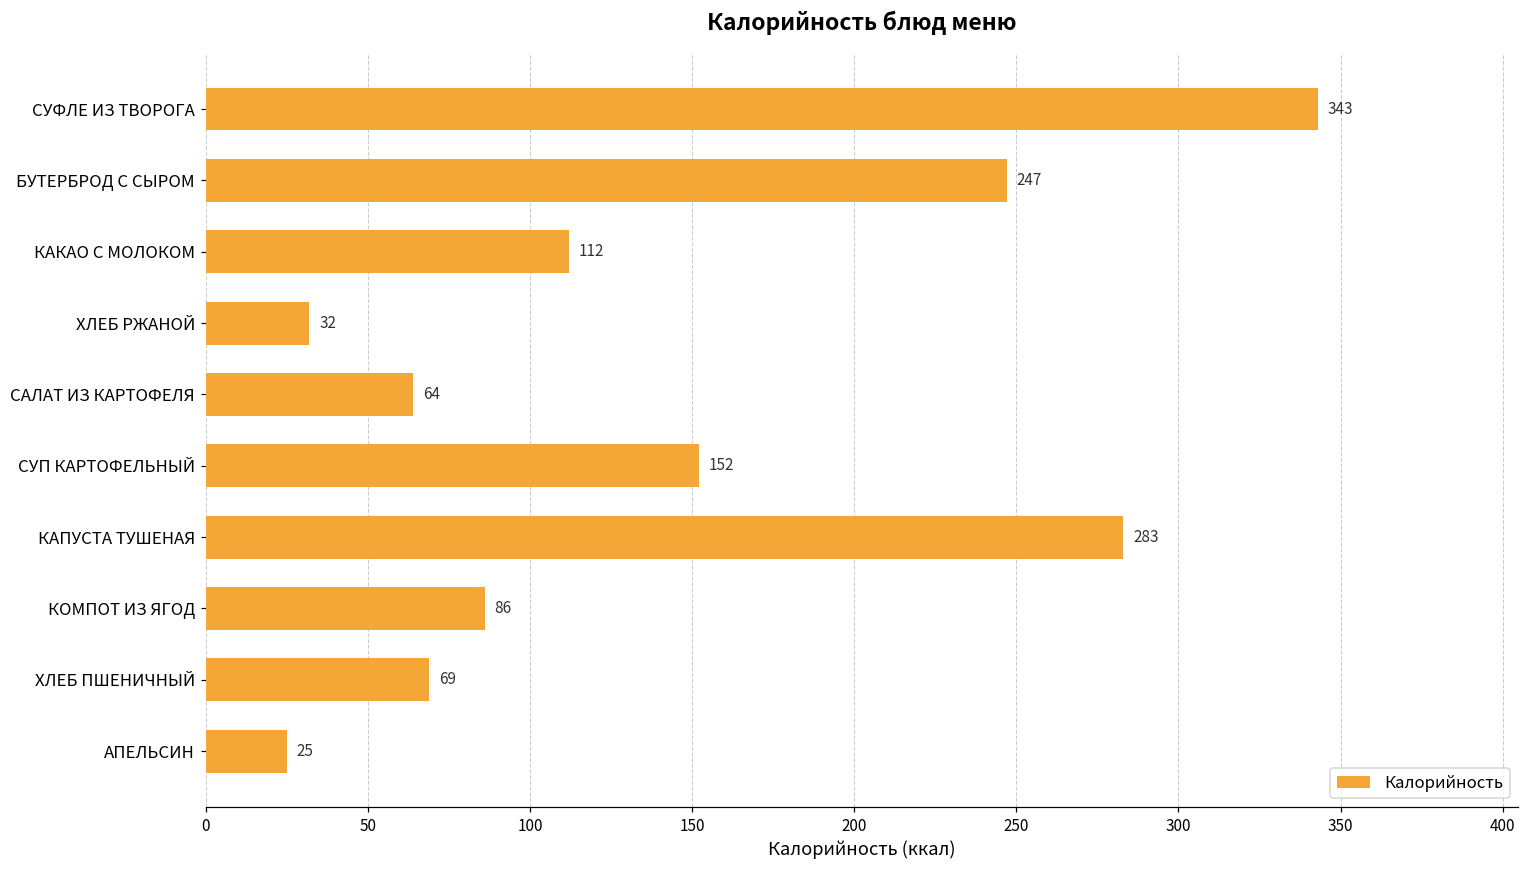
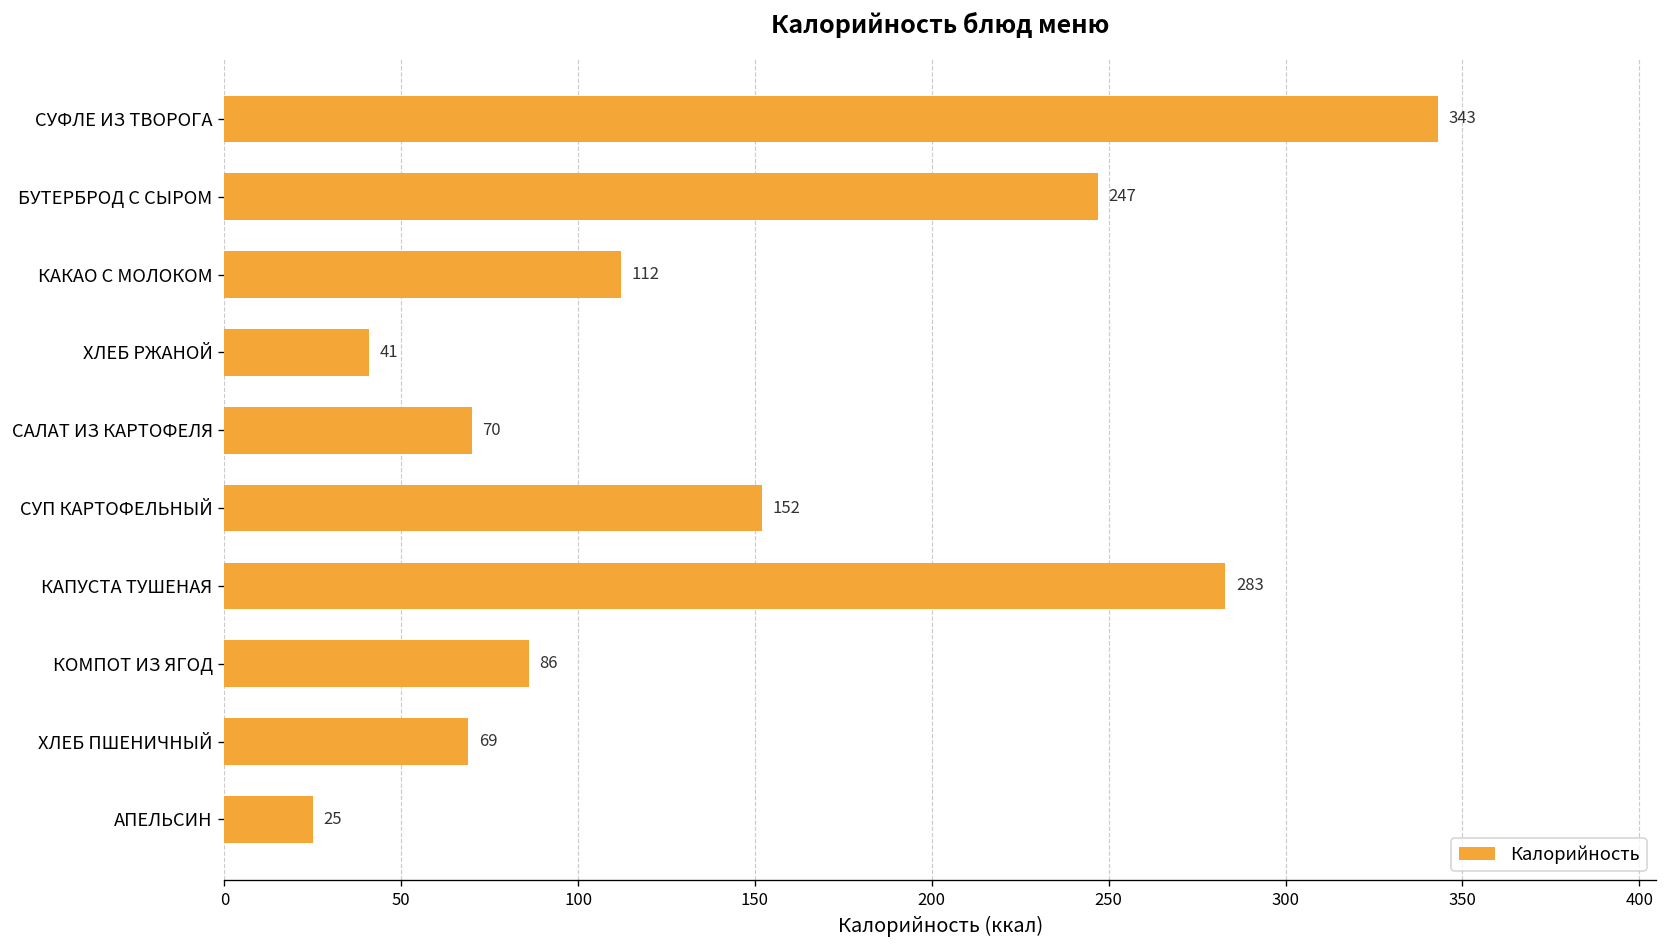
  {
    "СУФЛЕ ИЗ ТВОРОГА": 343,
    "БУТЕРБРОД С СЫРОМ": 247,
    "КАКАО С МОЛОКОМ": 112,
-   "ХЛЕБ РЖАНОЙ": 32,
-   "САЛАТ ИЗ КАРТОФЕЛЯ": 64,
+   "ХЛЕБ РЖАНОЙ": 41,
+   "САЛАТ ИЗ КАРТОФЕЛЯ": 70,
    "СУП КАРТОФЕЛЬНЫЙ": 152,
    "КАПУСТА ТУШЕНАЯ": 283,
    "КОМПОТ ИЗ ЯГОД": 86,
    "ХЛЕБ ПШЕНИЧНЫЙ": 69,
    "АПЕЛЬСИН": 25
  }
